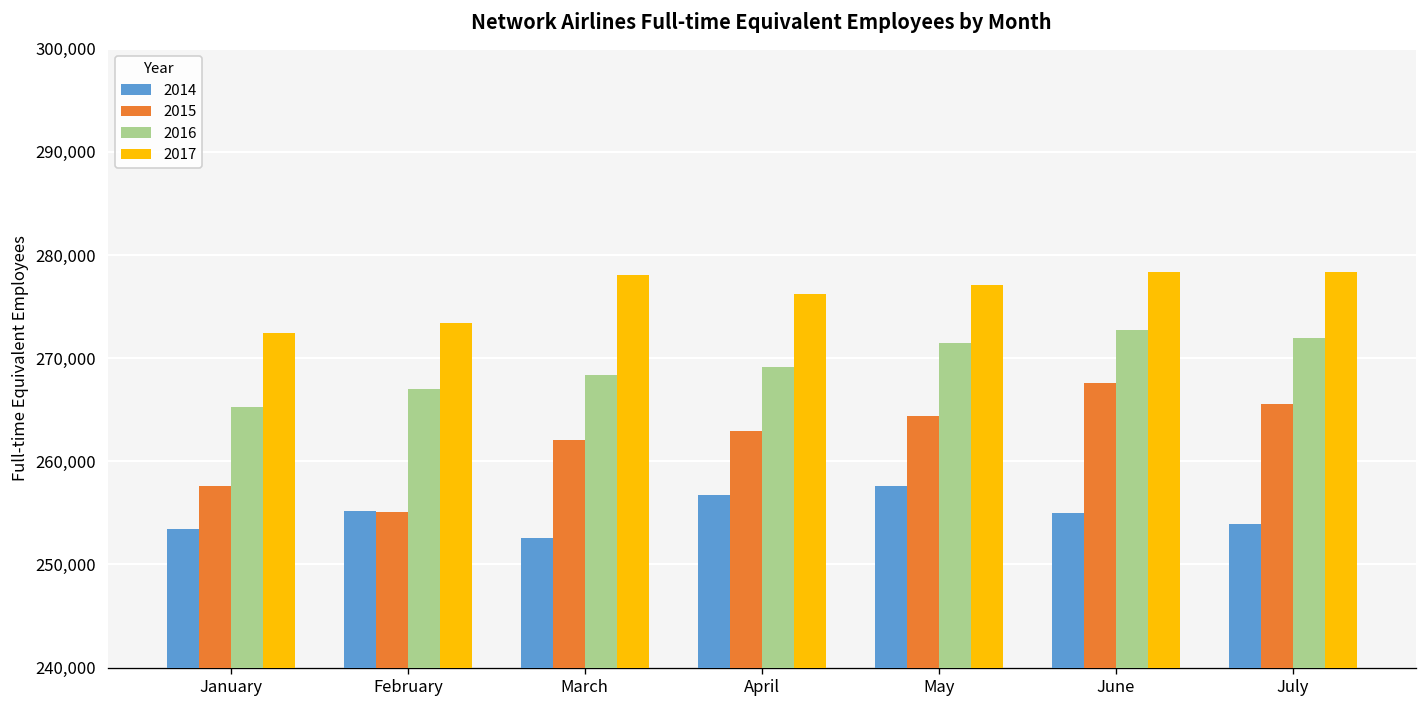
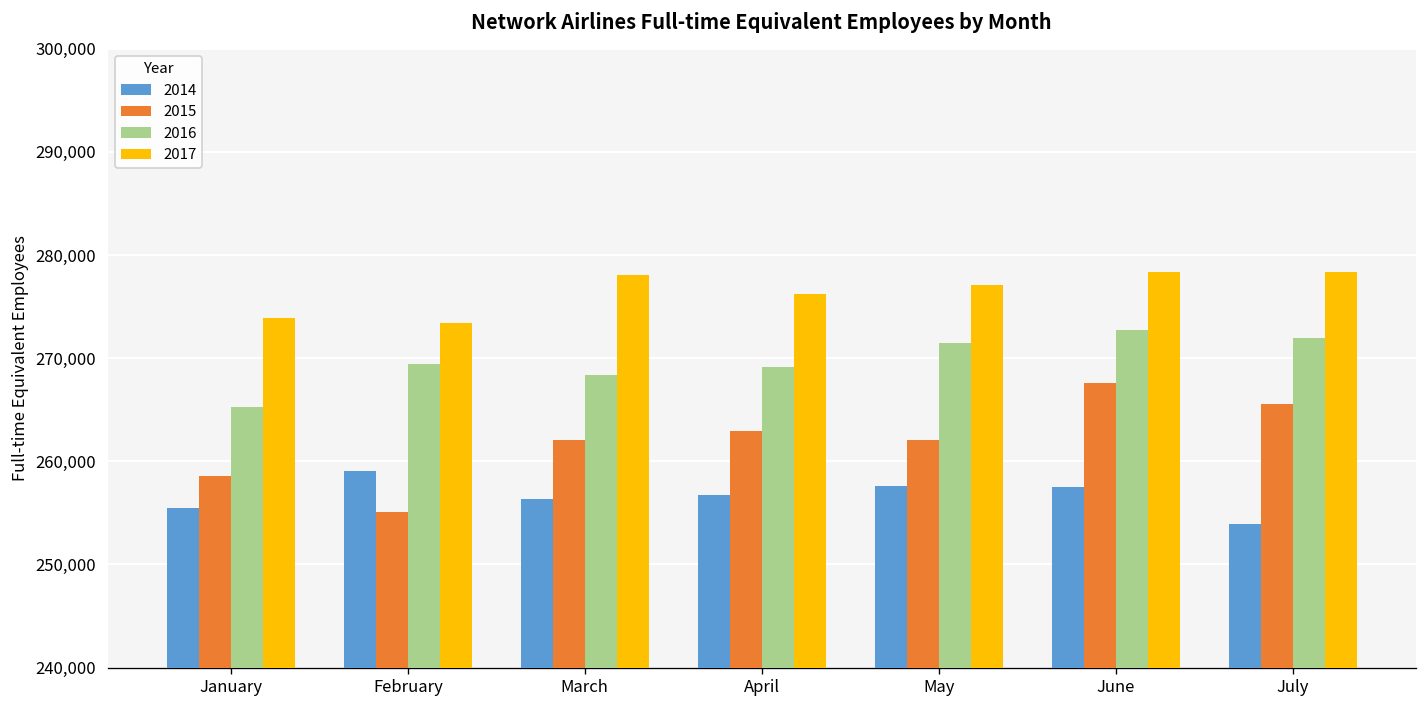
  {
    "2014": {
-     "January": "253,000",
-     "February": "255,000",
-     "March": "253,000",
+     "January": "256,000",
+     "February": "259,000",
+     "March": "256,000",
      "April": "257,000",
      "May": "258,000",
-     "June": "255,000",
+     "June": "257,000",
      "July": "254,000"
    },
    "2015": {
-     "January": "258,000",
+     "January": "259,000",
      "February": "255,000",
      "March": "262,000",
      "April": "263,000",
-     "May": "264,000",
+     "May": "262,000",
      "June": "268,000",
      "July": "266,000"
    },
    "2016": {
      "January": "265,000",
-     "February": "267,000",
+     "February": "269,000",
      "March": "268,000",
      "April": "269,000",
      "May": "272,000",
      "June": "273,000",
      "July": "272,000"
    },
    "2017": {
-     "January": "272,000",
+     "January": "274,000",
      "February": "273,000",
      "March": "278,000",
      "April": "276,000",
      "May": "277,000",
      "June": "278,000",
      "July": "278,000"
    }
  }
